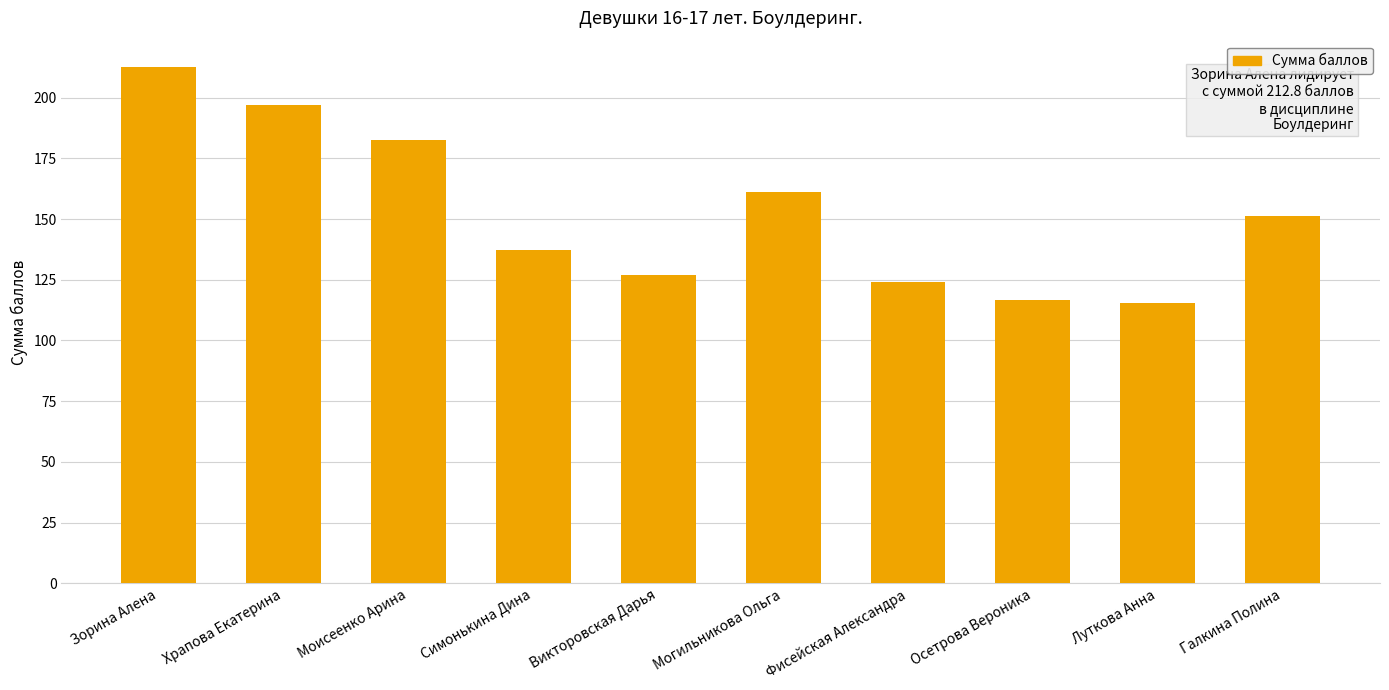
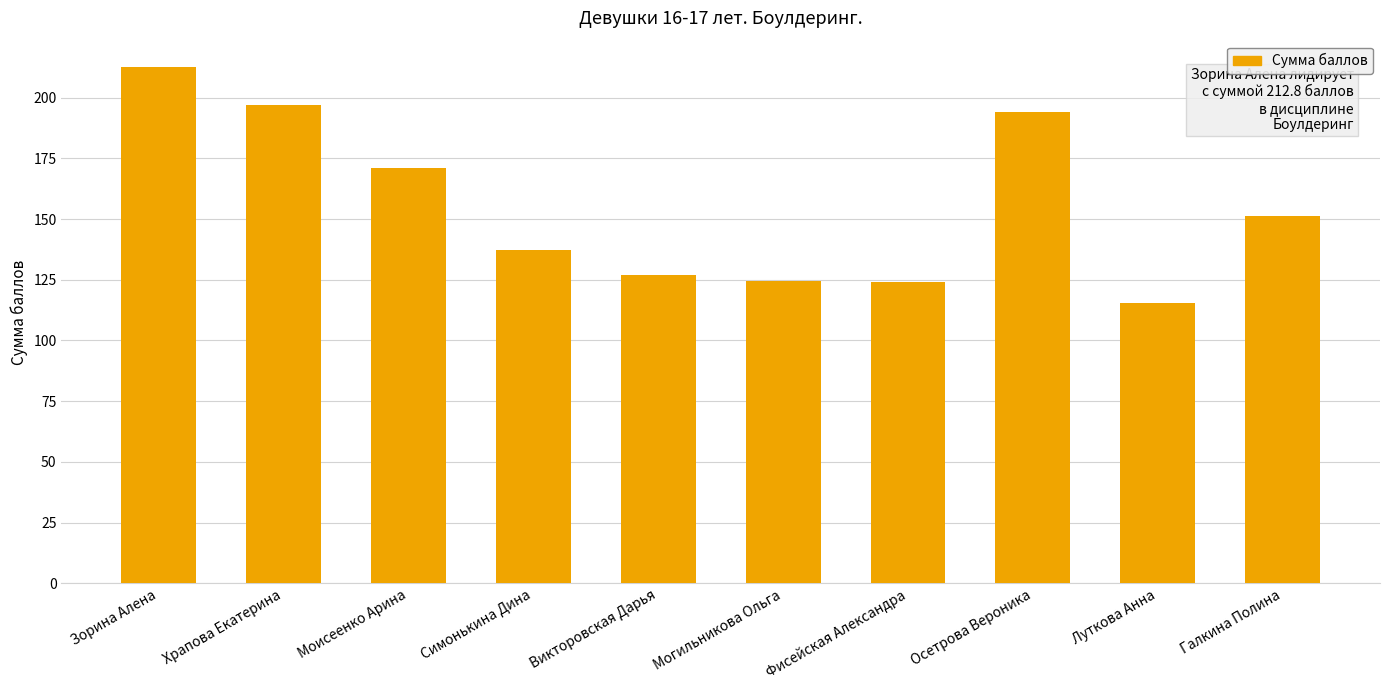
  {
    "Зорина Алена": 213,
    "Храпова Екатерина": 197,
-   "Моисеенко Арина": 183,
+   "Моисеенко Арина": 171,
    "Симонькина Дина": 137,
    "Викторовская Дарья": 127,
-   "Могильникова Ольга": 161,
+   "Могильникова Ольга": 125,
    "Фисейская Александра": 124,
-   "Осетрова Вероника": 117,
+   "Осетрова Вероника": 194,
    "Луткова Анна": 115,
    "Галкина Полина": 151
  }
